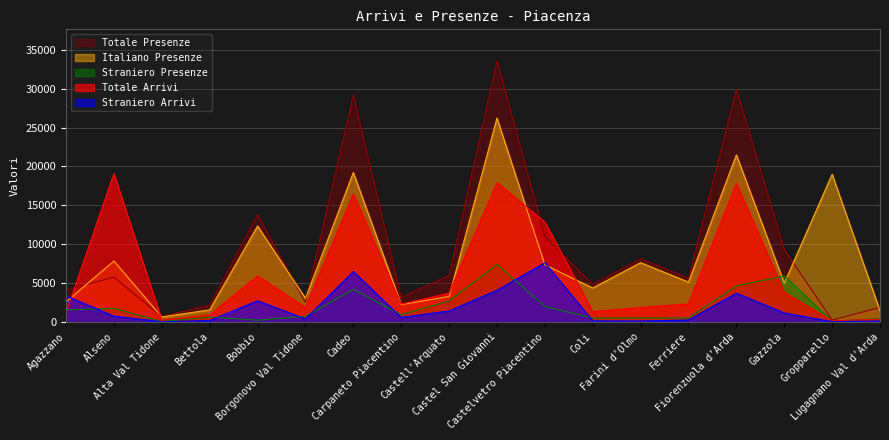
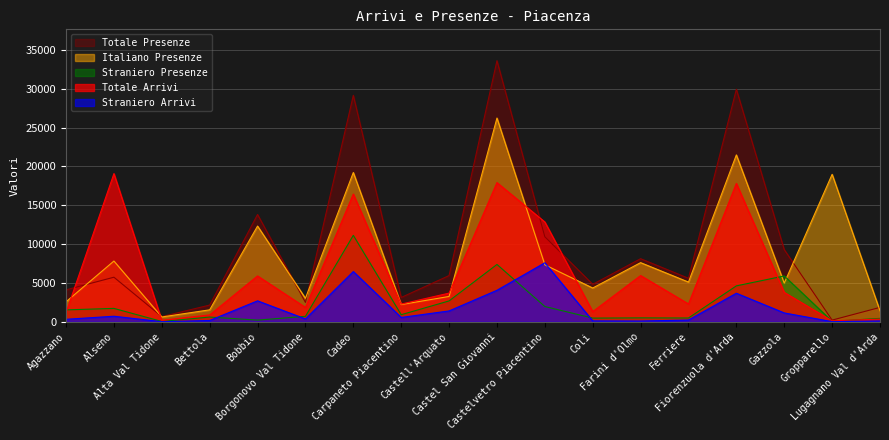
  {
    "Totale Presenze": {
      "Agazzano": 4000,
      "Alseno": 6000,
      "Bettola": 2000,
      "Bobbio": 14000,
      "Borgonovo Val Tidone": 2000,
      "Cadeo": 29000,
      "Carpaneto Piacentino": 3000,
      "Castell'Arquato": 6000,
      "Castel San Giovanni": 34000,
      "Castelvetro Piacentino": 11000,
      "Coli": 5000,
      "Farini d'Olmo": 8000,
      "Ferriere": 6000,
      "Fiorenzuola d'Arda": 30000,
      "Gazzola": 9000,
      "Lugagnano Val d'Arda": 2000
    },
    "Italiano Presenze": {
      "Agazzano": 3000,
      "Alseno": 8000,
      "Bettola": 2000,
      "Bobbio": 12000,
      "Borgonovo Val Tidone": 3000,
      "Cadeo": 19000,
      "Castell'Arquato": 3000,
      "Castel San Giovanni": 26000,
      "Coli": 4000,
      "Farini d'Olmo": 8000,
      "Ferriere": 5000,
      "Fiorenzuola d'Arda": 21000,
      "Gazzola": 5000,
      "Gropparello": 19000,
      "Lugagnano Val d'Arda": 1000
    },
    "Straniero Presenze": {
      "Agazzano": 2000,
      "Alseno": 2000,
      "Bobbio": 0,
      "Borgonovo Val Tidone": 1000,
-     "Cadeo": 4000,
+     "Cadeo": 11000,
      "Carpaneto Piacentino": 1000,
      "Castell'Arquato": 3000,
      "Castel San Giovanni": 7000,
      "Castelvetro Piacentino": 2000,
      "Coli": 0,
      "Farini d'Olmo": 1000,
      "Fiorenzuola d'Arda": 5000,
      "Gazzola": 6000
    },
    "Totale Arrivi": {
      "Agazzano": 1000,
      "Alseno": 19000,
      "Bobbio": 6000,
      "Borgonovo Val Tidone": 2000,
      "Cadeo": 16000,
      "Castell'Arquato": 4000,
      "Castel San Giovanni": 18000,
      "Castelvetro Piacentino": 13000,
      "Coli": 1000,
-     "Farini d'Olmo": 2000,
+     "Farini d'Olmo": 6000,
      "Ferriere": 2000,
      "Fiorenzuola d'Arda": 18000,
      "Gazzola": 4000
    },
    "Straniero Arrivi": {
-     "Agazzano": 3000,
+     "Agazzano": 0,
      "Alseno": 1000,
      "Bettola": 0,
      "Bobbio": 3000,
      "Borgonovo Val Tidone": 0,
      "Cadeo": 6000,
      "Carpaneto Piacentino": 1000,
      "Castell'Arquato": 1000,
      "Castel San Giovanni": 4000,
      "Coli": 0,
      "Farini d'Olmo": 0,
      "Fiorenzuola d'Arda": 4000,
      "Gazzola": 1000
    }
  }
